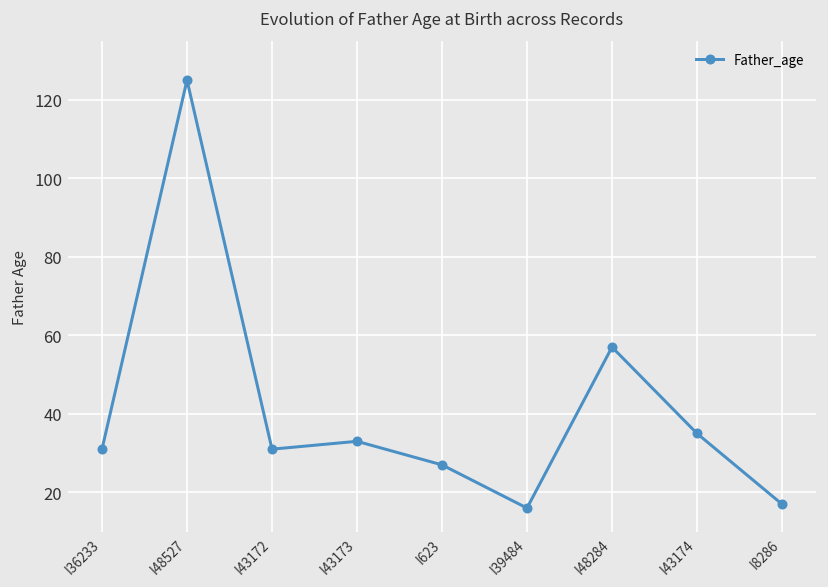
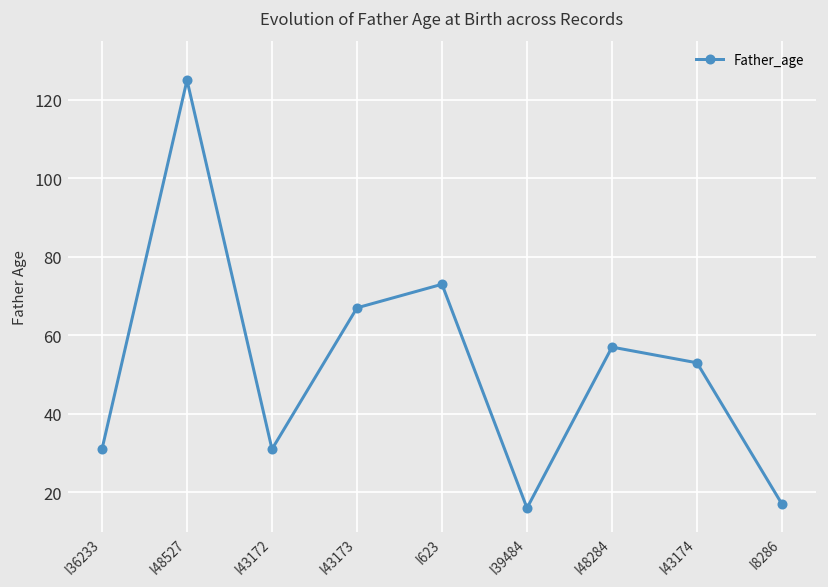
  {
    "I36233": 31,
    "I48527": 125,
    "I43172": 31,
-   "I43173": 33,
-   "I623": 27,
+   "I43173": 67,
+   "I623": 73,
    "I39484": 16,
    "I48284": 57,
-   "I43174": 35,
+   "I43174": 53,
    "I8286": 17
  }
